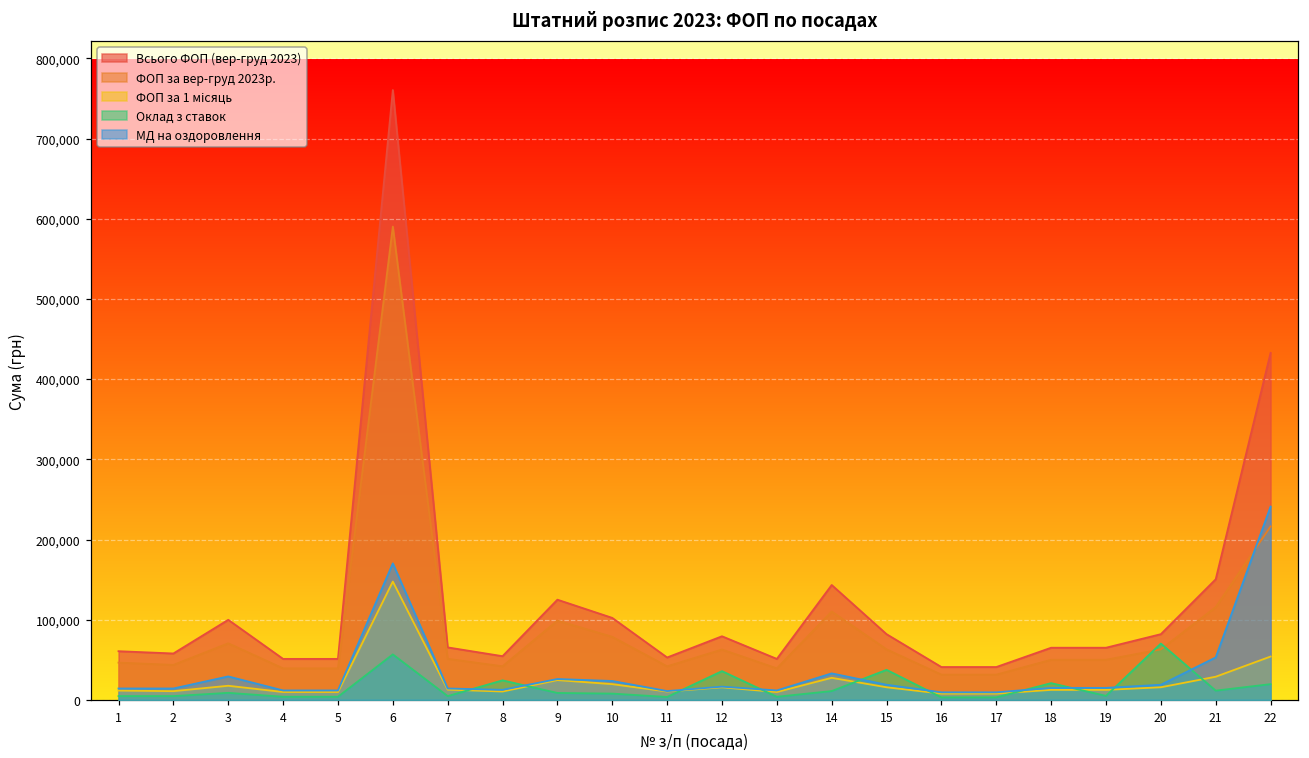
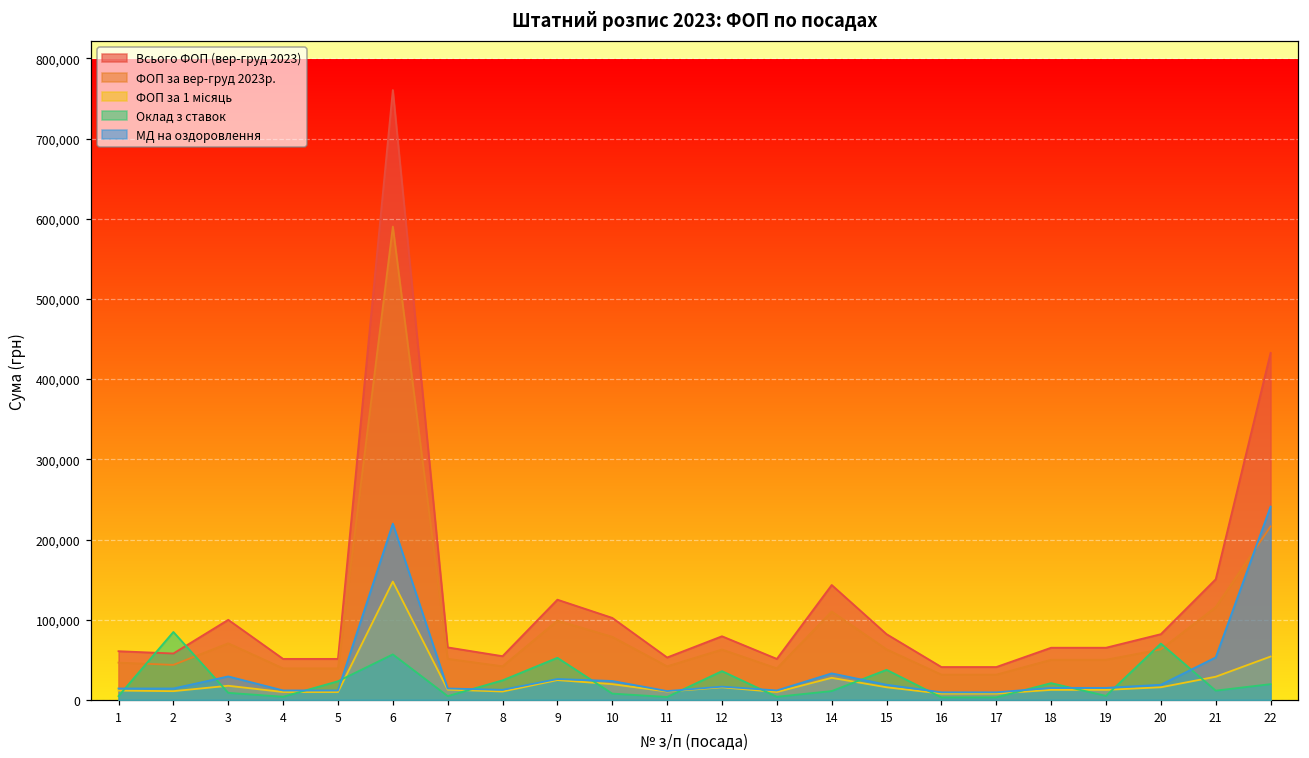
  {
    "ФОП за 1 місяць": {
      "3": "20,000",
      "6": "150,000",
      "10": "20,000",
      "14": "30,000",
      "21": "30,000",
      "22": "50,000"
    },
    "Оклад з ставок": {
      "1": "0",
-     "2": "0",
+     "2": "80,000",
      "3": "10,000",
      "4": "0",
-     "5": "0",
+     "5": "20,000",
      "6": "60,000",
      "7": "0",
      "8": "20,000",
-     "9": "10,000",
+     "9": "50,000",
      "10": "10,000",
      "11": "0",
      "12": "40,000",
      "13": "0",
      "14": "10,000",
      "15": "40,000",
      "16": "0",
      "17": "0",
      "18": "20,000",
      "19": "10,000",
      "20": "70,000",
      "21": "10,000",
      "22": "20,000"
    },
    "МД на оздоровлення": {
      "3": "30,000",
-     "6": "170,000",
+     "6": "220,000",
      "10": "20,000",
      "14": "30,000",
      "21": "50,000",
      "22": "240,000"
    }
  }
